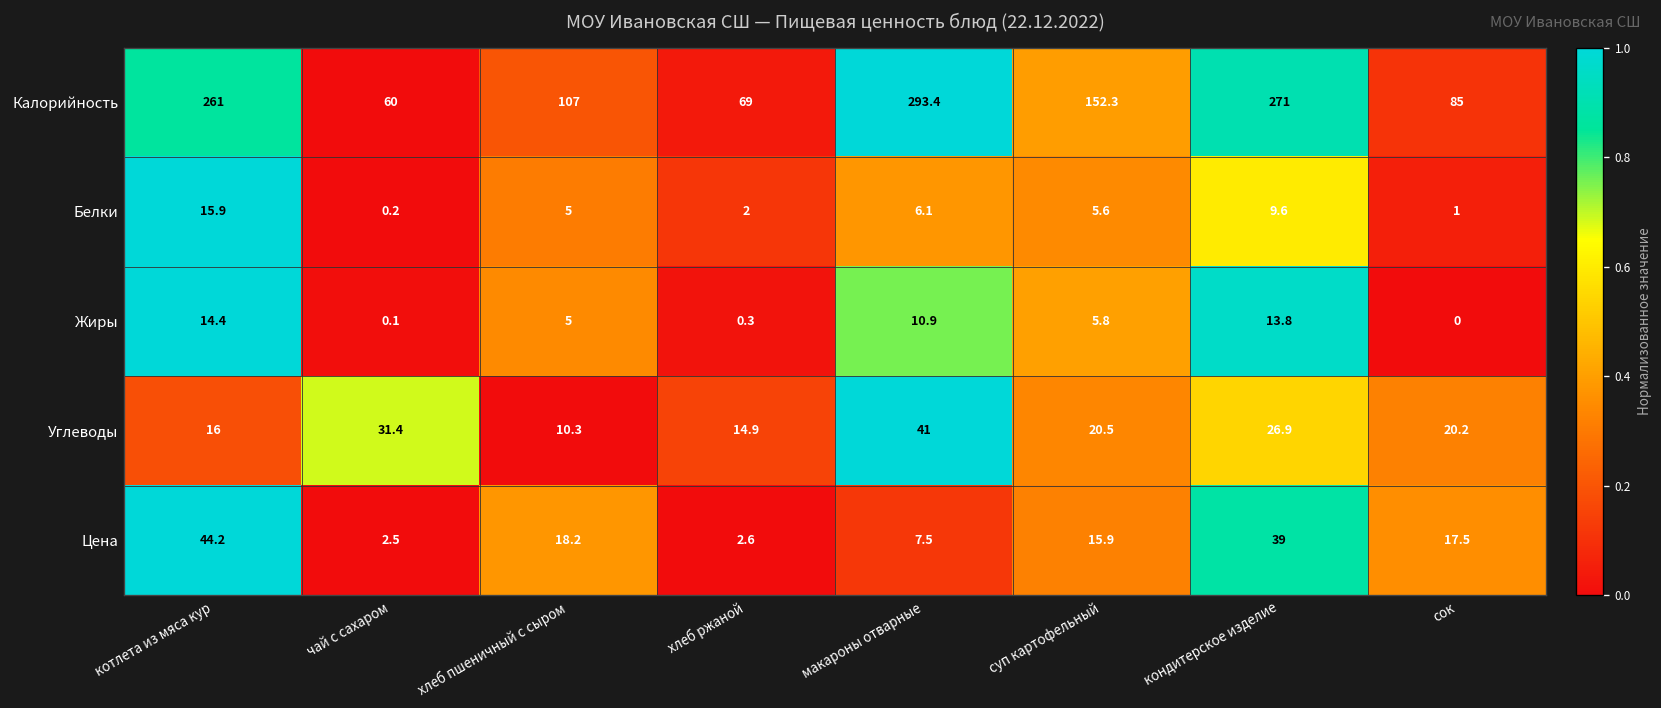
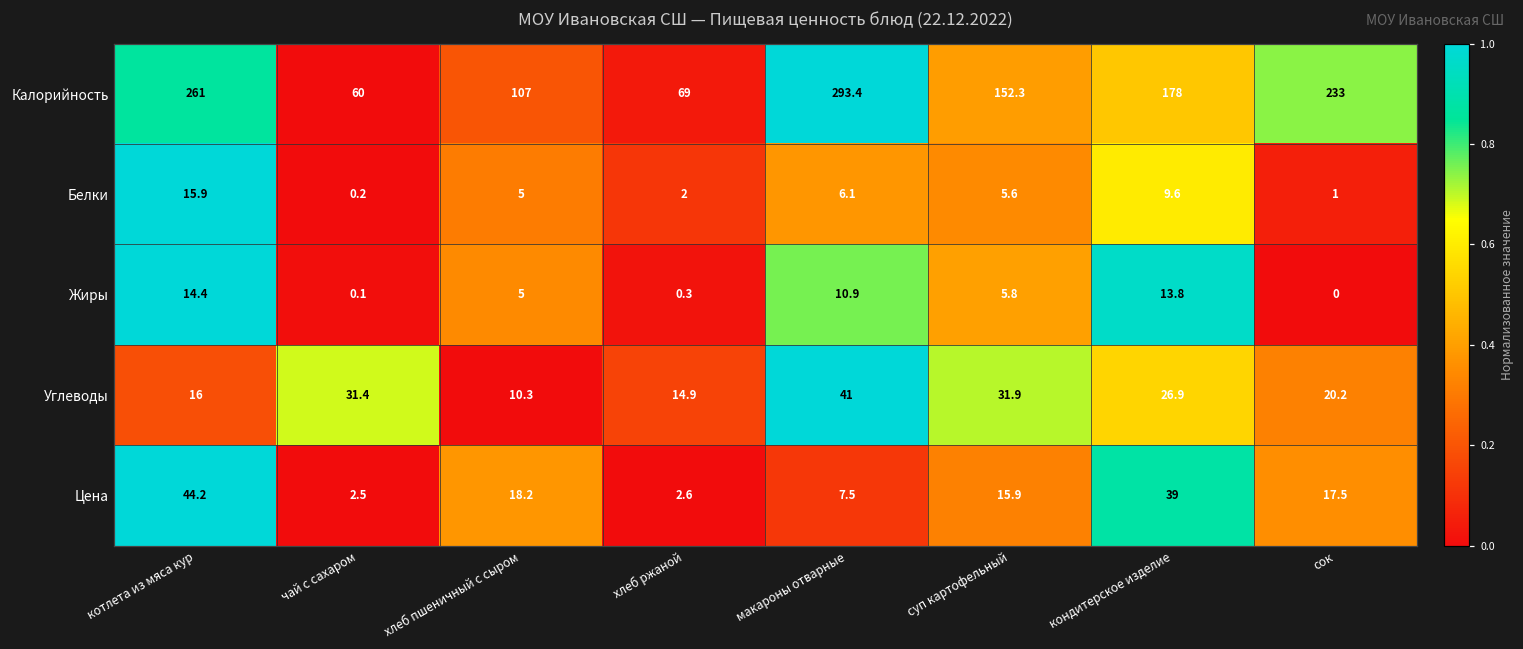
  {
    "Калорийность": {
      "котлета из мяса кур": 261,
      "чай с сахаром": 60,
      "хлеб пшеничный с сыром": 107,
      "хлеб ржаной": 69,
      "макароны отварные": 293.4,
      "суп картофельный": 152.3,
-     "кондитерское изделие": 271,
-     "сок": 85
+     "кондитерское изделие": 178,
+     "сок": 233
    },
    "Белки": {
      "котлета из мяса кур": 15.9,
      "чай с сахаром": 0.2,
      "хлеб пшеничный с сыром": 5,
      "хлеб ржаной": 2,
      "макароны отварные": 6.1,
      "суп картофельный": 5.6,
      "кондитерское изделие": 9.6,
      "сок": 1
    },
    "Жиры": {
      "котлета из мяса кур": 14.4,
      "чай с сахаром": 0.1,
      "хлеб пшеничный с сыром": 5,
      "хлеб ржаной": 0.3,
      "макароны отварные": 10.9,
      "суп картофельный": 5.8,
      "кондитерское изделие": 13.8,
      "сок": 0
    },
    "Углеводы": {
      "котлета из мяса кур": 16,
      "чай с сахаром": 31.4,
      "хлеб пшеничный с сыром": 10.3,
      "хлеб ржаной": 14.9,
      "макароны отварные": 41,
-     "суп картофельный": 20.5,
+     "суп картофельный": 31.9,
      "кондитерское изделие": 26.9,
      "сок": 20.2
    },
    "Цена": {
      "котлета из мяса кур": 44.2,
      "чай с сахаром": 2.5,
      "хлеб пшеничный с сыром": 18.2,
      "хлеб ржаной": 2.6,
      "макароны отварные": 7.5,
      "суп картофельный": 15.9,
      "кондитерское изделие": 39,
      "сок": 17.5
    }
  }
